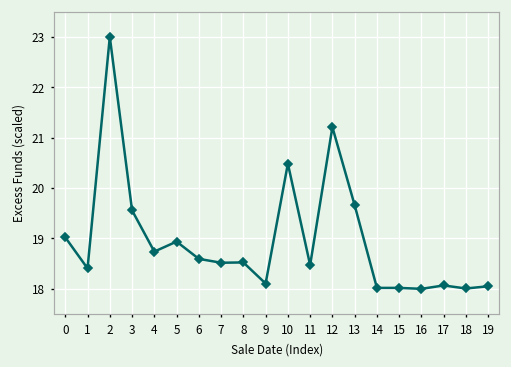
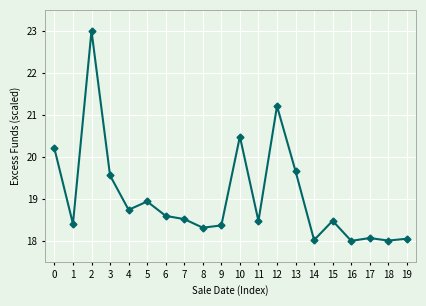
  {
-   "0": 19.0,
+   "0": 20.2,
    "1": 18.4,
    "2": 23.0,
    "3": 19.6,
    "4": 18.7,
    "5": 18.9,
    "6": 18.6,
    "7": 18.5,
-   "8": 18.5,
-   "9": 18.1,
+   "8": 18.3,
+   "9": 18.4,
    "10": 20.5,
    "11": 18.5,
    "12": 21.2,
    "13": 19.7,
    "14": 18.0,
-   "15": 18.0,
+   "15": 18.5,
    "16": 18.0,
    "17": 18.1,
    "18": 18.0,
    "19": 18.1
  }
